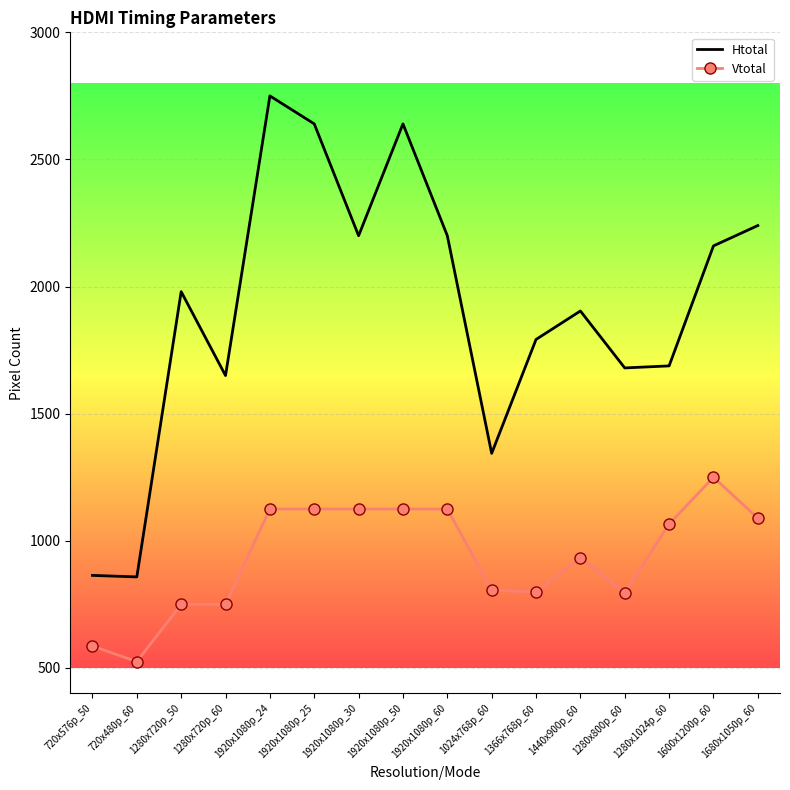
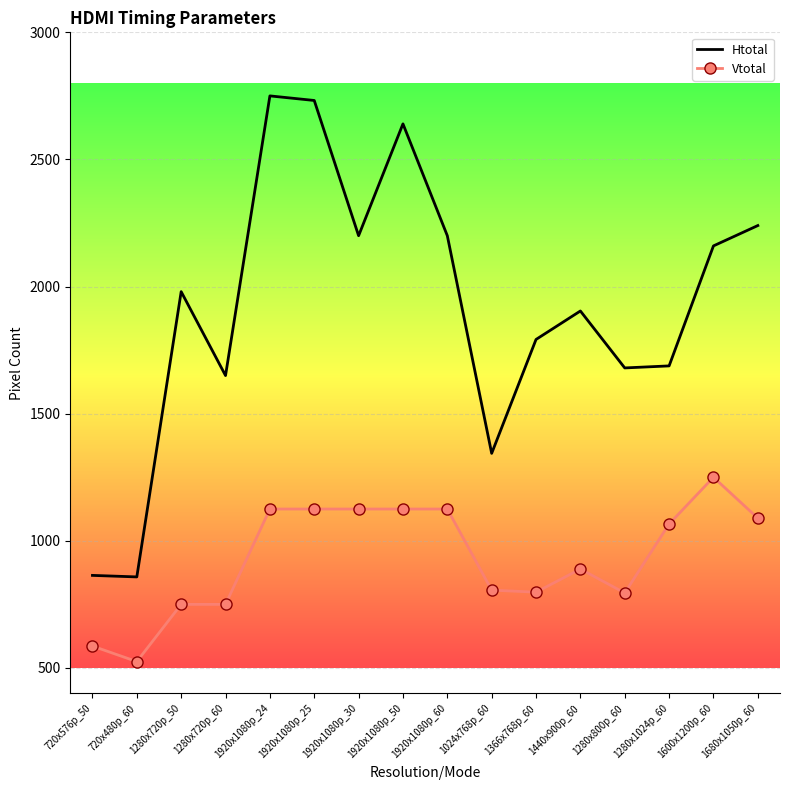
  {
    "Htotal": {
      "720x576p_50": 860,
      "720x480p_60": 860,
      "1280x720p_50": 1980,
      "1280x720p_60": 1650,
      "1920x1080p_24": 2750,
-     "1920x1080p_25": 2640,
+     "1920x1080p_25": 2730,
      "1920x1080p_30": 2200,
      "1920x1080p_50": 2640,
      "1920x1080p_60": 2200,
      "1024x768p_60": 1340,
      "1366x768p_60": 1790,
      "1440x900p_60": 1900,
      "1280x800p_60": 1680,
      "1280x1024p_60": 1690,
      "1600x1200p_60": 2160,
      "1680x1050p_60": 2240
    },
    "Vtotal": {
      "720x576p_50": 590,
      "720x480p_60": 530,
      "1280x720p_50": 750,
      "1280x720p_60": 750,
      "1920x1080p_24": 1130,
      "1920x1080p_25": 1130,
      "1920x1080p_30": 1130,
      "1920x1080p_50": 1130,
      "1920x1080p_60": 1130,
      "1024x768p_60": 810,
      "1366x768p_60": 800,
-     "1440x900p_60": 930,
+     "1440x900p_60": 890,
      "1280x800p_60": 800,
      "1280x1024p_60": 1070,
      "1600x1200p_60": 1250,
      "1680x1050p_60": 1090
    }
  }
